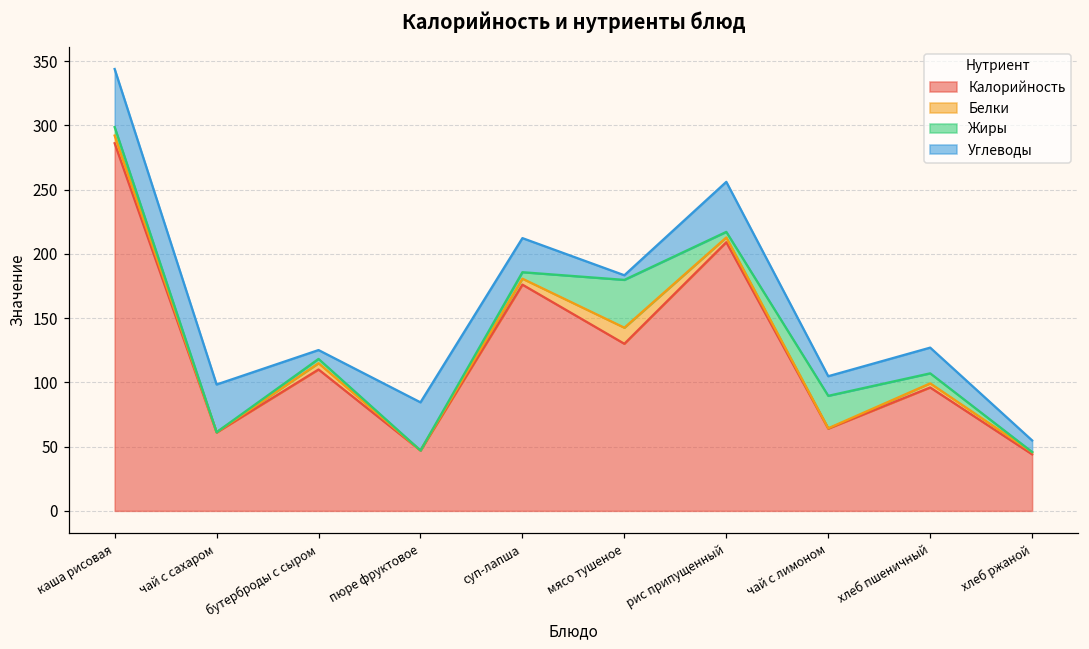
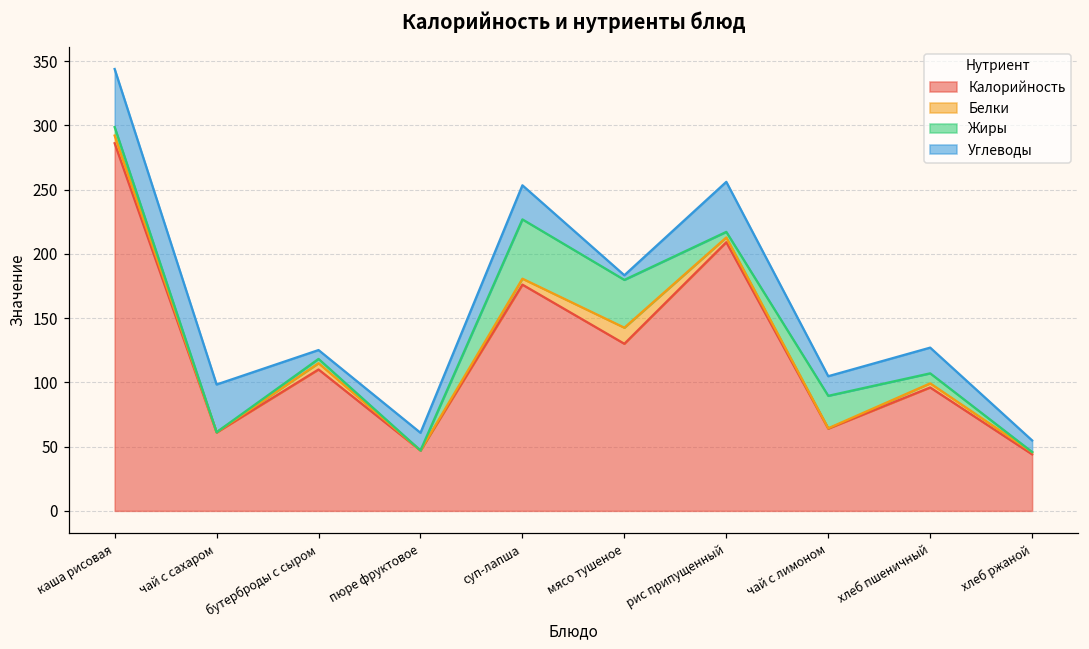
  {
    "Калорийность": {
      "каша рисовая": 286,
      "бутерброды с сыром": 110,
      "суп-лапша": 176,
      "мясо тушеное": 130,
      "рис припущенный": 209,
      "хлеб пшеничный": 96
    },
    "Белки": {
      "каша рисовая": 6,
      "бутерброды с сыром": 5,
      "суп-лапша": 5,
      "мясо тушеное": 13,
      "рис припущенный": 4,
      "хлеб пшеничный": 3
    },
    "Жиры": {
      "каша рисовая": 7,
      "бутерброды с сыром": 3,
-     "суп-лапша": 5,
+     "суп-лапша": 46,
      "мясо тушеное": 37,
      "рис припущенный": 4,
      "чай с лимоном": 25,
      "хлеб пшеничный": 8
    },
    "Углеводы": {
      "каша рисовая": 45,
      "чай с сахаром": 37,
      "бутерброды с сыром": 7,
-     "пюре фруктовое": 37,
+     "пюре фруктовое": 14,
      "суп-лапша": 27,
      "мясо тушеное": 4,
      "рис припущенный": 39,
      "чай с лимоном": 15,
      "хлеб пшеничный": 20,
      "хлеб ржаной": 9
    }
  }
